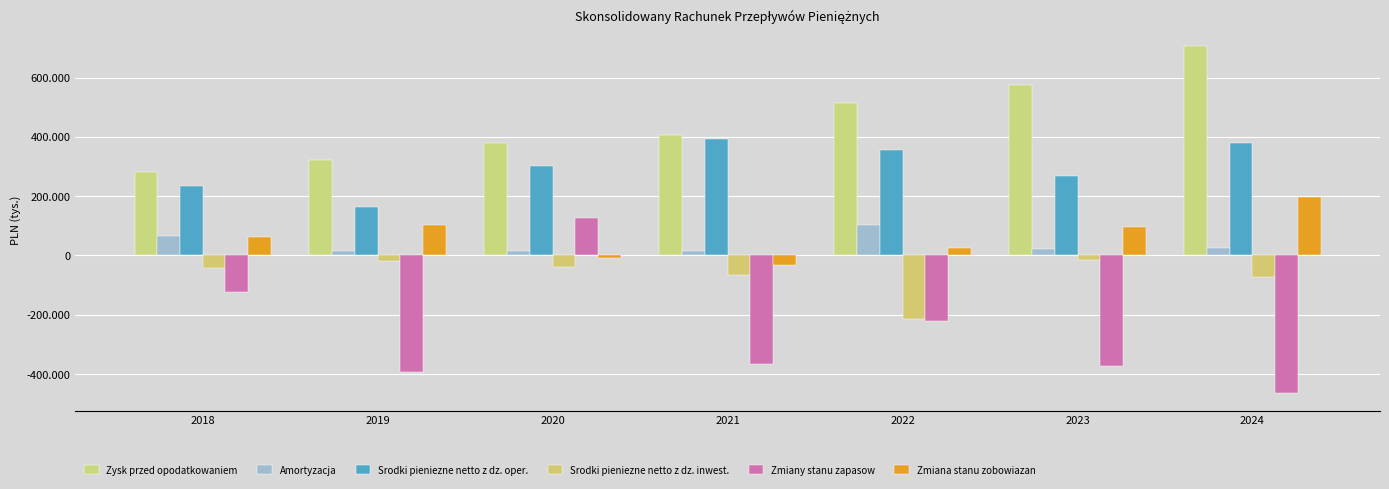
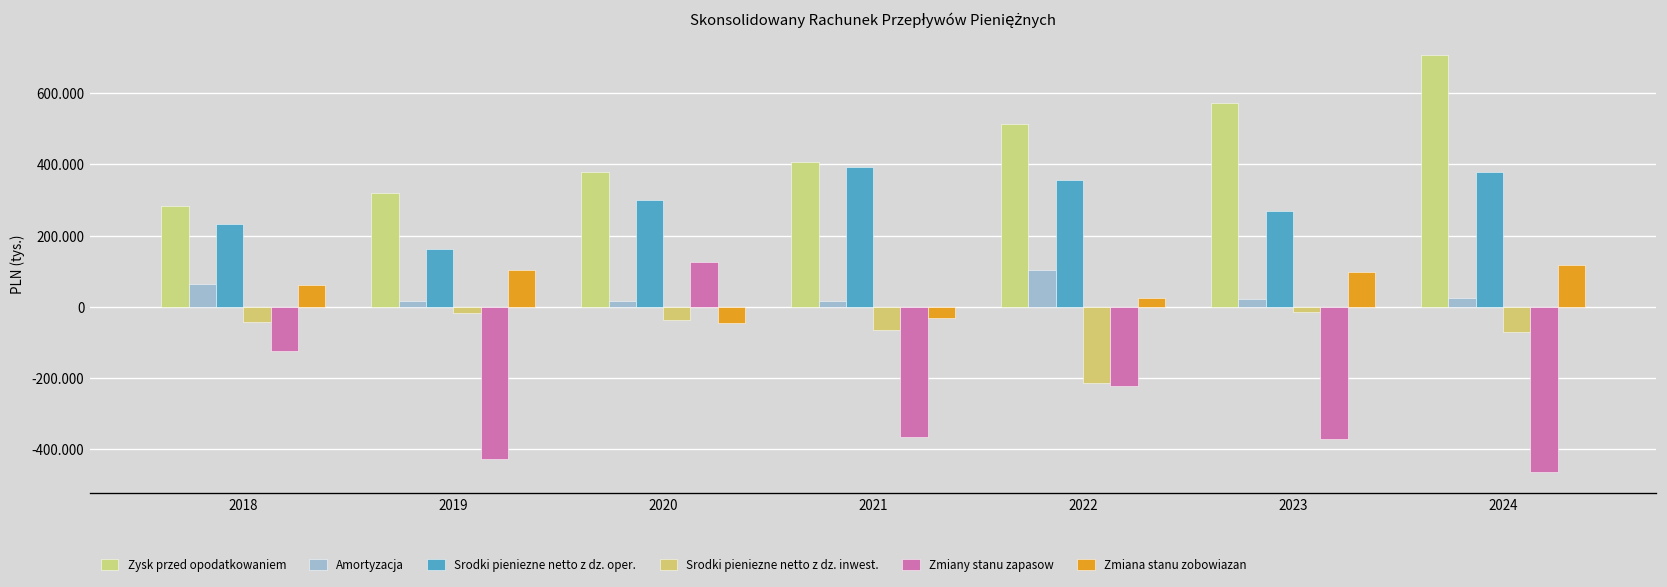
  {
    "Amortyzacja": {
      "2018": 60,
      "2019": 10,
      "2020": 10,
      "2021": 20,
      "2022": 100,
      "2023": 20,
      "2024": 20
    },
    "Srodki pieniezne netto z dz. oper.": {
      "2018": 230,
      "2019": 160,
      "2020": 300,
      "2021": 390,
      "2022": 360,
      "2023": 270,
      "2024": 380
    },
    "Zmiany stanu zapasow": {
      "2018": -120,
-     "2019": -390,
+     "2019": -430,
      "2020": 130,
      "2021": -370,
      "2022": -220,
      "2023": -370,
      "2024": -470
    },
    "Zmiana stanu zobowiazan": {
      "2018": 60,
      "2019": 100,
-     "2020": -10,
+     "2020": -40,
      "2021": -30,
      "2022": 20,
      "2023": 100,
-     "2024": 200
+     "2024": 120
    }
  }
